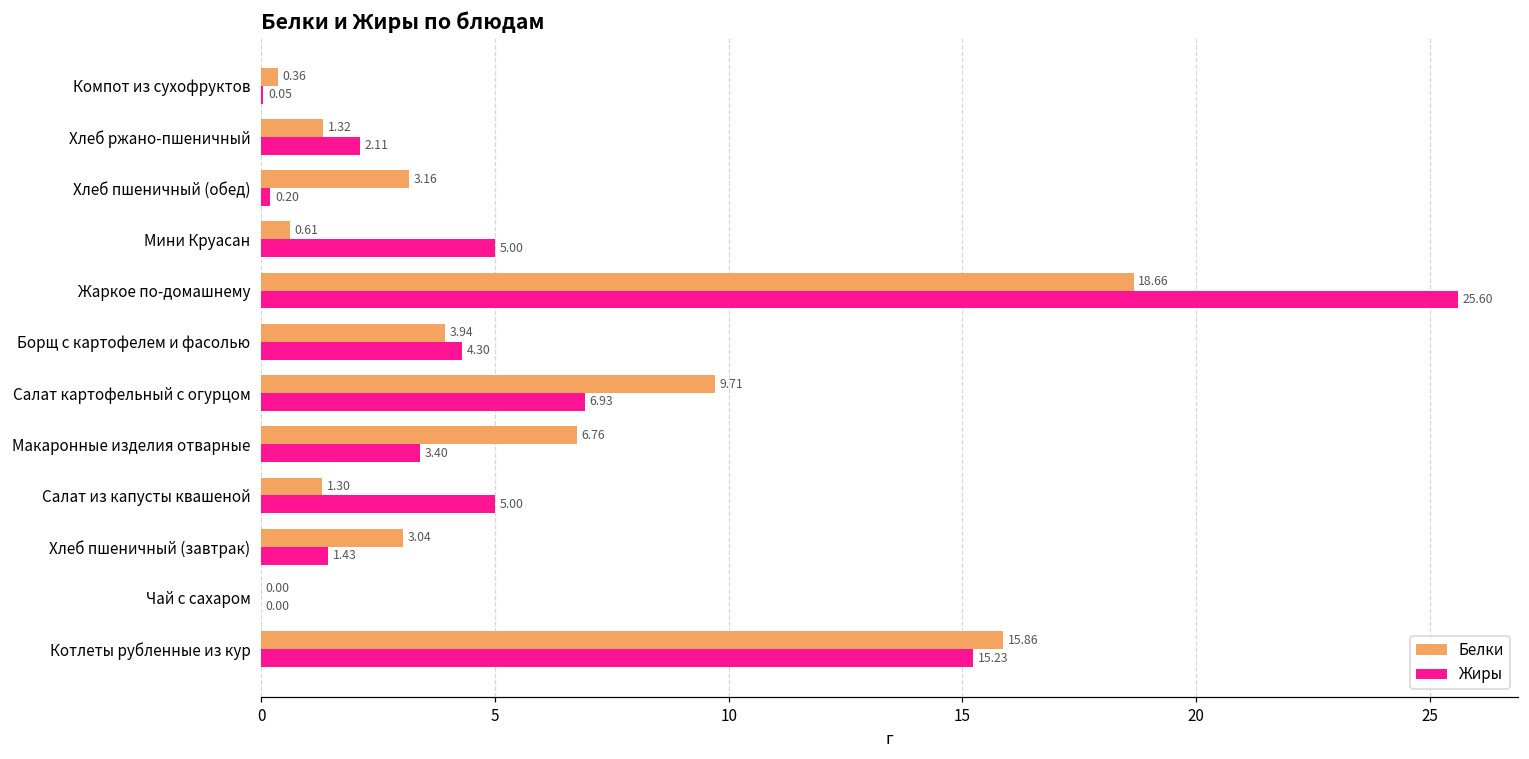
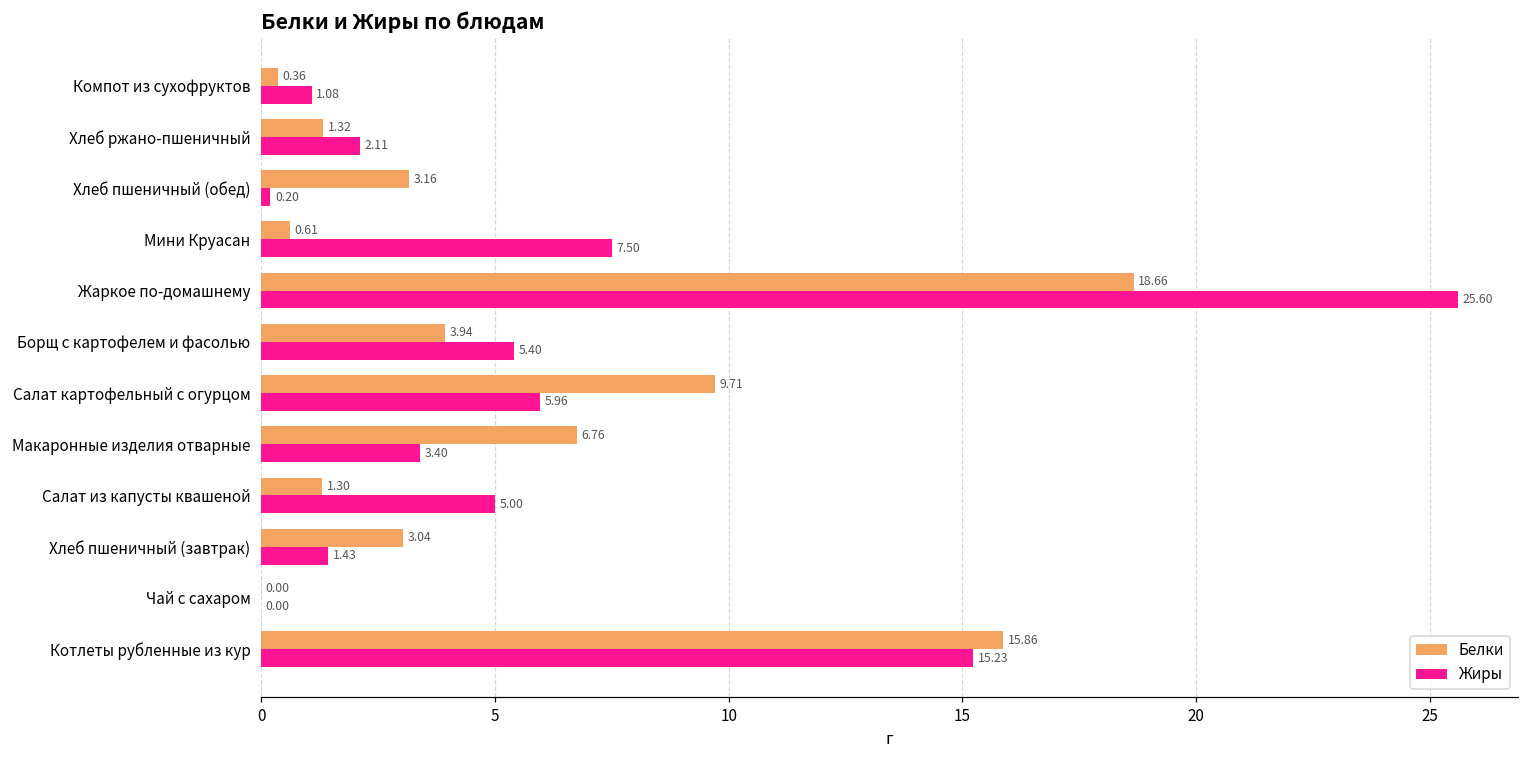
  {
    "Белки": {
      "Компот из сухофруктов": 0.36,
      "Хлеб ржано-пшеничный": 1.32,
      "Хлеб пшеничный (обед)": 3.16,
      "Мини Круасан": 0.61,
      "Жаркое по-домашнему": 18.66,
      "Борщ с картофелем и фасолью": 3.94,
      "Салат картофельный с огурцом": 9.71,
      "Макаронные изделия отварные": 6.76,
      "Салат из капусты квашеной": 1.30,
      "Хлеб пшеничный (завтрак)": 3.04,
      "Чай с сахаром": 0.00,
      "Котлеты рубленные из кур": 15.86
    },
    "Жиры": {
-     "Компот из сухофруктов": 0.05,
+     "Компот из сухофруктов": 1.08,
      "Хлеб ржано-пшеничный": 2.11,
      "Хлеб пшеничный (обед)": 0.20,
-     "Мини Круасан": 5.00,
+     "Мини Круасан": 7.50,
      "Жаркое по-домашнему": 25.60,
-     "Борщ с картофелем и фасолью": 4.30,
-     "Салат картофельный с огурцом": 6.93,
+     "Борщ с картофелем и фасолью": 5.40,
+     "Салат картофельный с огурцом": 5.96,
      "Макаронные изделия отварные": 3.40,
      "Салат из капусты квашеной": 5.00,
      "Хлеб пшеничный (завтрак)": 1.43,
      "Чай с сахаром": 0.00,
      "Котлеты рубленные из кур": 15.23
    }
  }
